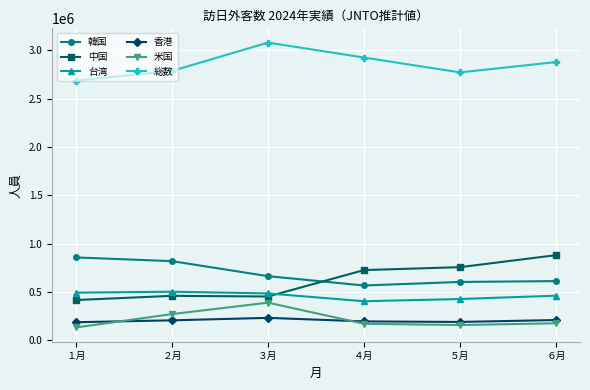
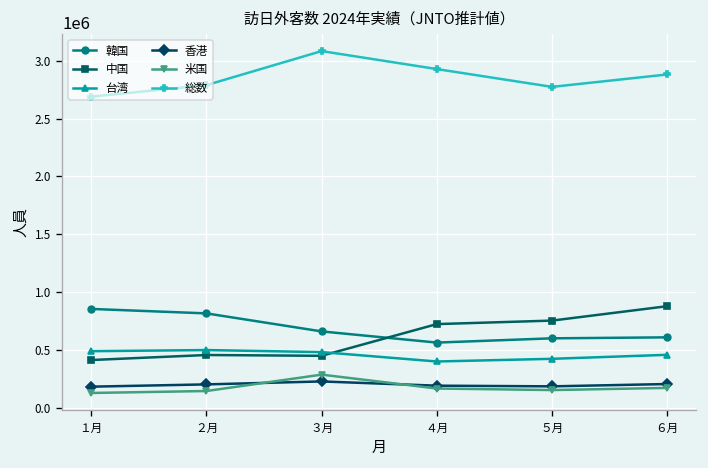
  {
    "米国": {
      "１月": 100000,
-     "２月": 300000,
-     "３月": 400000,
+     "２月": 100000,
+     "３月": 300000,
      "５月": 200000,
      "６月": 200000
    }
  }
